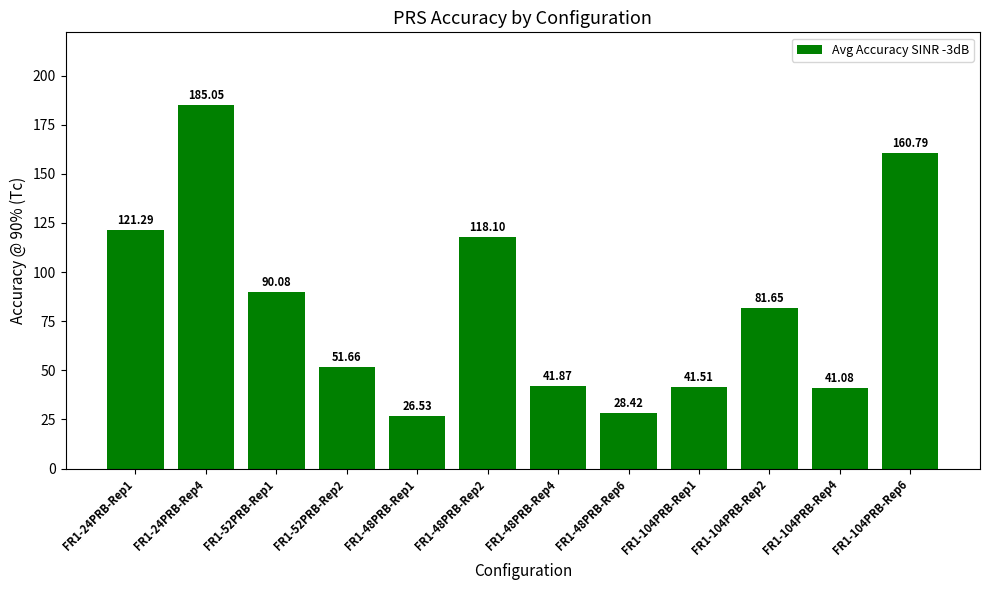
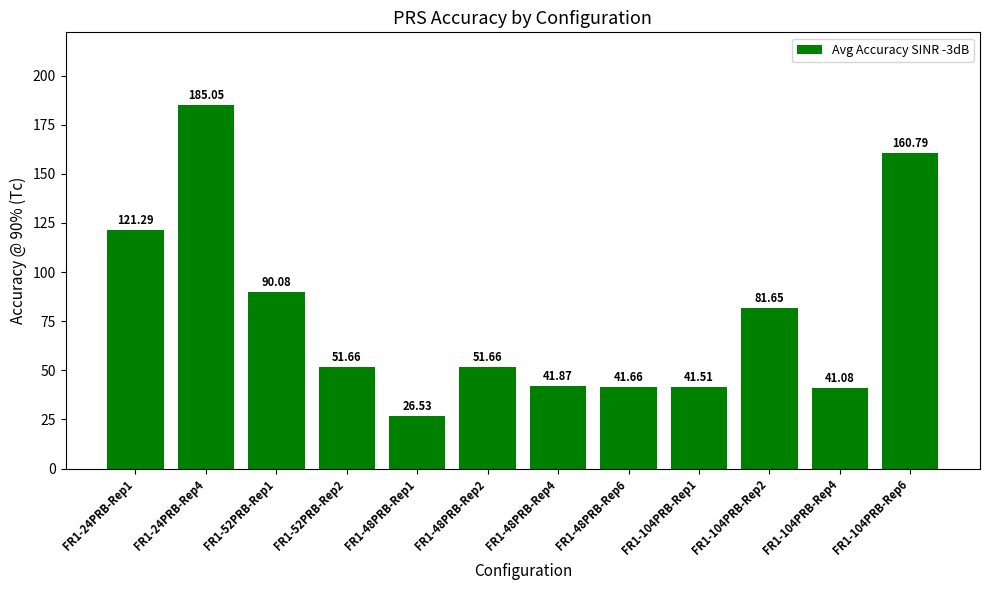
  {
    "FR1-24PRB-Rep1": 121.29,
    "FR1-24PRB-Rep4": 185.05,
    "FR1-52PRB-Rep1": 90.08,
    "FR1-52PRB-Rep2": 51.66,
    "FR1-48PRB-Rep1": 26.53,
-   "FR1-48PRB-Rep2": 118.10,
+   "FR1-48PRB-Rep2": 51.66,
    "FR1-48PRB-Rep4": 41.87,
-   "FR1-48PRB-Rep6": 28.42,
+   "FR1-48PRB-Rep6": 41.66,
    "FR1-104PRB-Rep1": 41.51,
    "FR1-104PRB-Rep2": 81.65,
    "FR1-104PRB-Rep4": 41.08,
    "FR1-104PRB-Rep6": 160.79
  }
